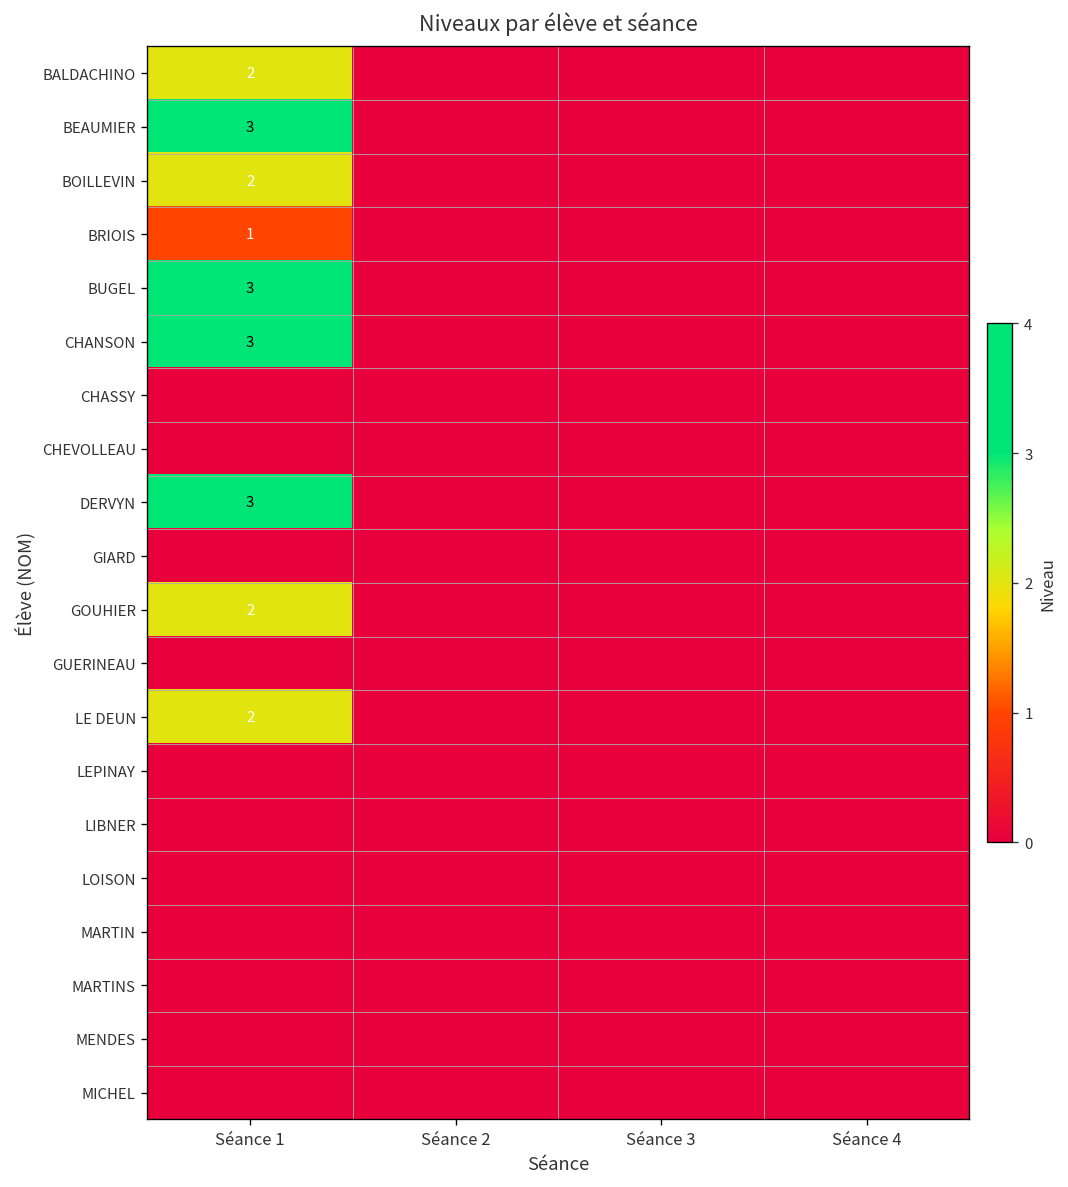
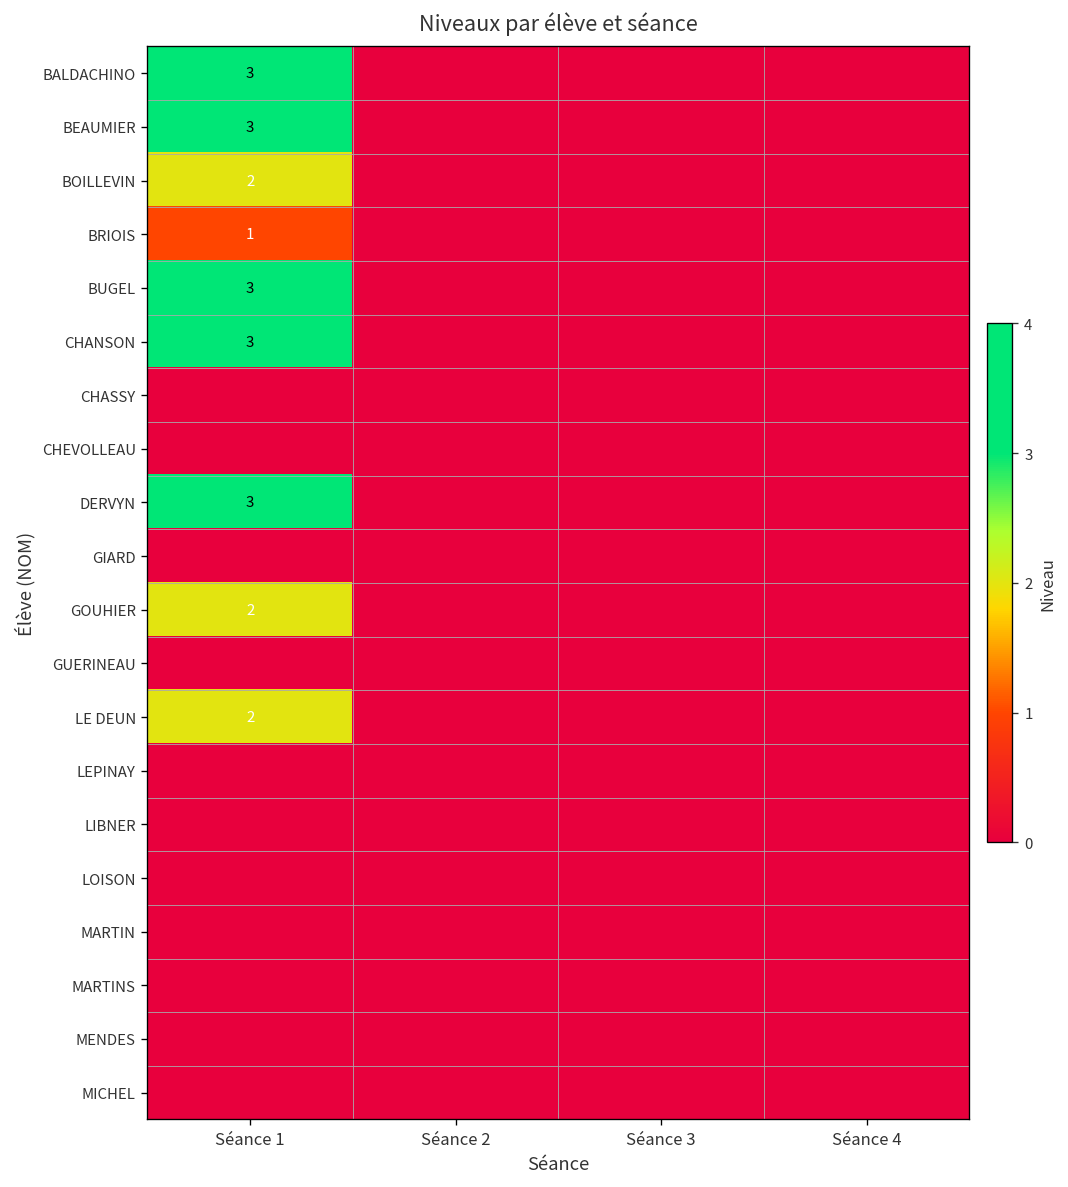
  {
    "BALDACHINO": {
-     "Séance 1": 2
+     "Séance 1": 3
    },
    "BEAUMIER": {
      "Séance 1": 3
    },
    "BOILLEVIN": {
      "Séance 1": 2
    },
    "BRIOIS": {
      "Séance 1": 1
    },
    "BUGEL": {
      "Séance 1": 3
    },
    "CHANSON": {
      "Séance 1": 3
    },
    "DERVYN": {
      "Séance 1": 3
    },
    "GOUHIER": {
      "Séance 1": 2
    },
    "LE DEUN": {
      "Séance 1": 2
    }
  }
